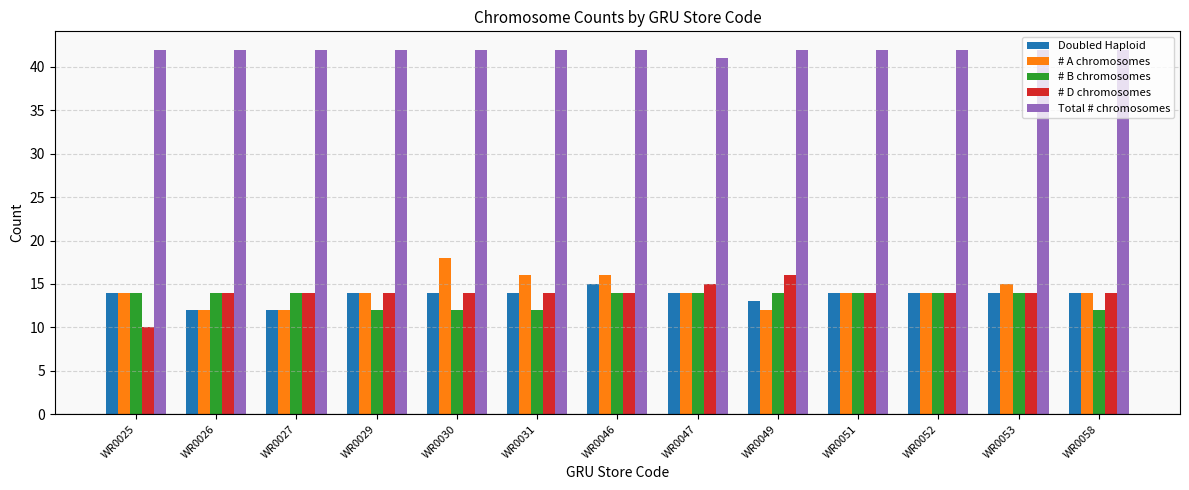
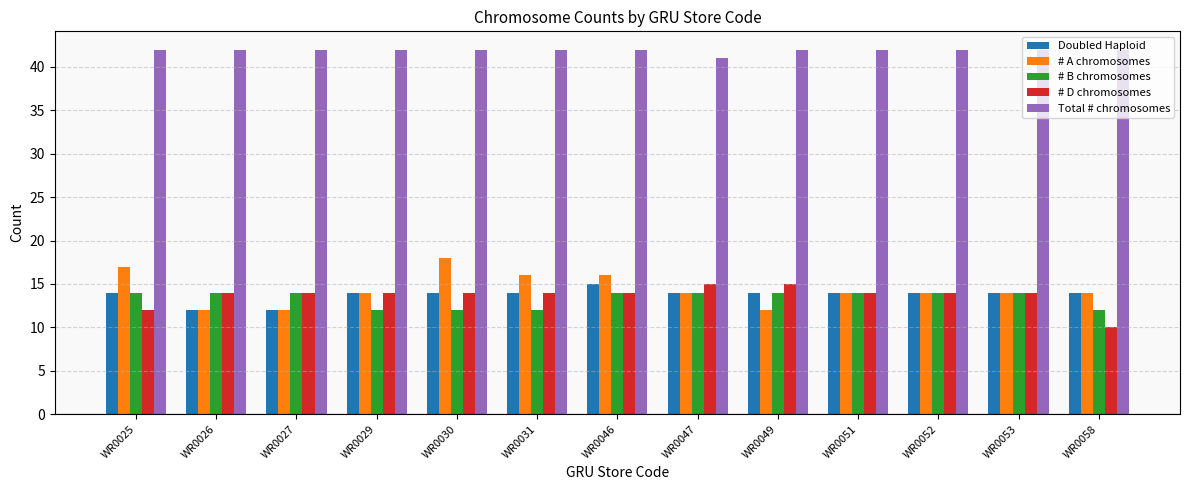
  {
    "Doubled Haploid": {
      "WR0025": 14,
      "WR0026": 12,
      "WR0027": 12,
      "WR0029": 14,
      "WR0030": 14,
      "WR0031": 14,
      "WR0046": 15,
      "WR0047": 14,
-     "WR0049": 13,
+     "WR0049": 14,
      "WR0051": 14,
      "WR0052": 14,
      "WR0053": 14,
      "WR0058": 14
    },
    "# A chromosomes": {
-     "WR0025": 14,
+     "WR0025": 17,
      "WR0026": 12,
      "WR0027": 12,
      "WR0029": 14,
      "WR0030": 18,
      "WR0031": 16,
      "WR0046": 16,
      "WR0047": 14,
      "WR0049": 12,
      "WR0051": 14,
      "WR0052": 14,
-     "WR0053": 15,
+     "WR0053": 14,
      "WR0058": 14
    },
    "# B chromosomes": {
      "WR0025": 14,
      "WR0026": 14,
      "WR0027": 14,
      "WR0029": 12,
      "WR0030": 12,
      "WR0031": 12,
      "WR0046": 14,
      "WR0047": 14,
      "WR0049": 14,
      "WR0051": 14,
      "WR0052": 14,
      "WR0053": 14,
      "WR0058": 12
    },
    "# D chromosomes": {
-     "WR0025": 10,
+     "WR0025": 12,
      "WR0026": 14,
      "WR0027": 14,
      "WR0029": 14,
      "WR0030": 14,
      "WR0031": 14,
      "WR0046": 14,
      "WR0047": 15,
-     "WR0049": 16,
+     "WR0049": 15,
      "WR0051": 14,
      "WR0052": 14,
      "WR0053": 14,
-     "WR0058": 14
+     "WR0058": 10
    },
    "Total # chromosomes": {
      "WR0025": 42,
      "WR0026": 42,
      "WR0027": 42,
      "WR0029": 42,
      "WR0030": 42,
      "WR0031": 42,
      "WR0046": 42,
      "WR0047": 41,
      "WR0049": 42,
      "WR0051": 42,
      "WR0052": 42
    }
  }
